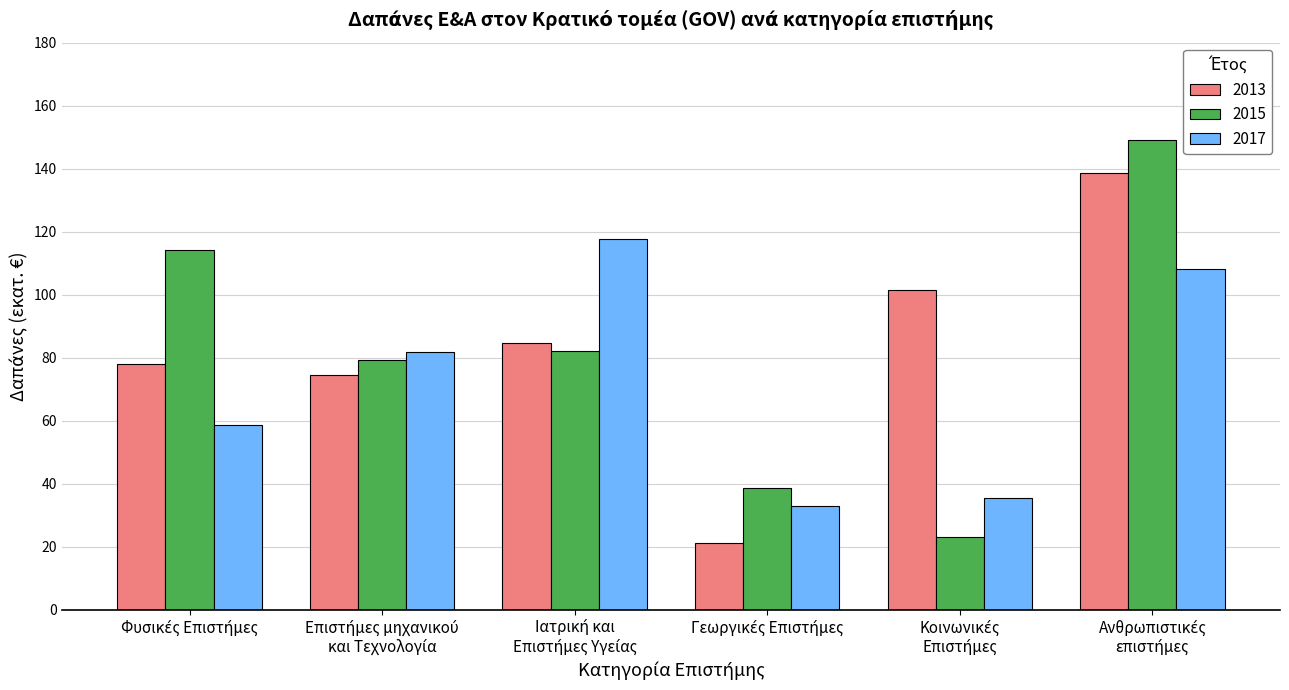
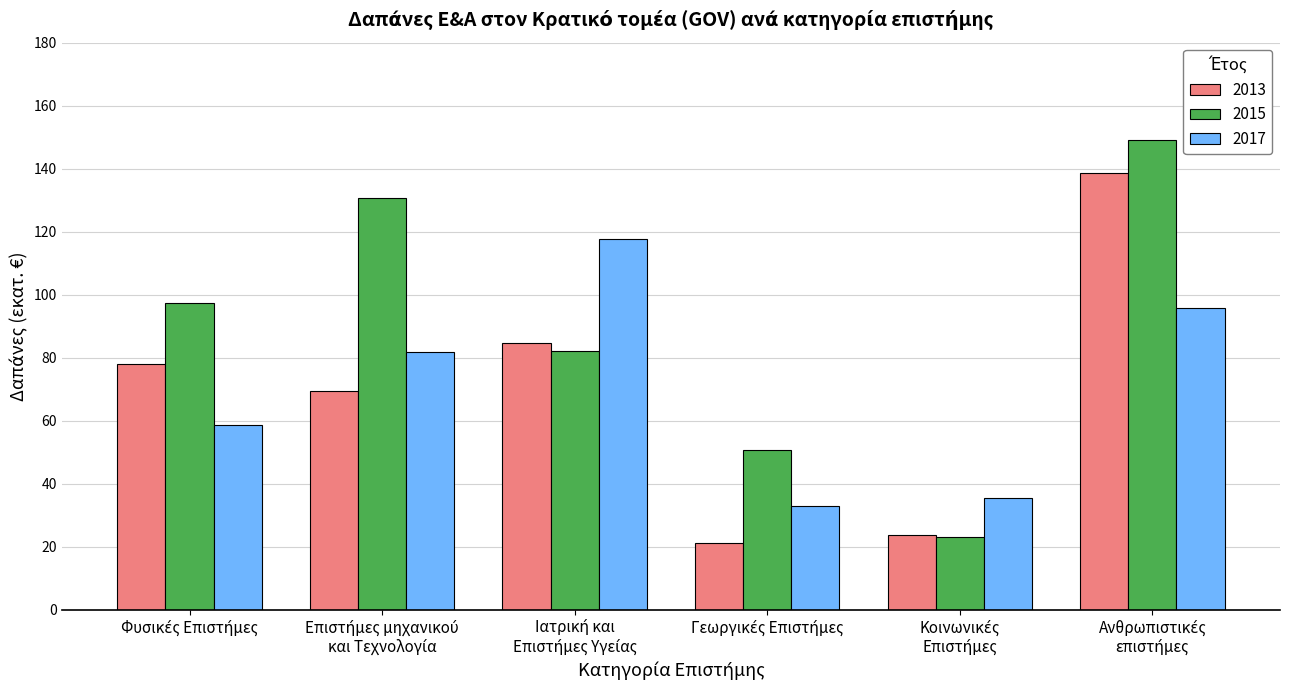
  {
    "2013": {
      "Φυσικές Επιστήμες": 78,
-     "Επιστήμες μηχανικού και Τεχνολογία": 75,
+     "Επιστήμες μηχανικού και Τεχνολογία": 70,
      "Ιατρική και Επιστήμες Υγείας": 85,
      "Γεωργικές Επιστήμες": 21,
-     "Κοινωνικές Επιστήμες": 101,
+     "Κοινωνικές Επιστήμες": 24,
      "Ανθρωπιστικές επιστήμες": 138
    },
    "2015": {
-     "Φυσικές Επιστήμες": 114,
-     "Επιστήμες μηχανικού και Τεχνολογία": 79,
+     "Φυσικές Επιστήμες": 97,
+     "Επιστήμες μηχανικού και Τεχνολογία": 131,
      "Ιατρική και Επιστήμες Υγείας": 82,
-     "Γεωργικές Επιστήμες": 39,
+     "Γεωργικές Επιστήμες": 51,
      "Κοινωνικές Επιστήμες": 23,
      "Ανθρωπιστικές επιστήμες": 149
    },
    "2017": {
      "Φυσικές Επιστήμες": 59,
      "Επιστήμες μηχανικού και Τεχνολογία": 82,
      "Ιατρική και Επιστήμες Υγείας": 118,
      "Γεωργικές Επιστήμες": 33,
      "Κοινωνικές Επιστήμες": 35,
-     "Ανθρωπιστικές επιστήμες": 108
+     "Ανθρωπιστικές επιστήμες": 96
    }
  }
